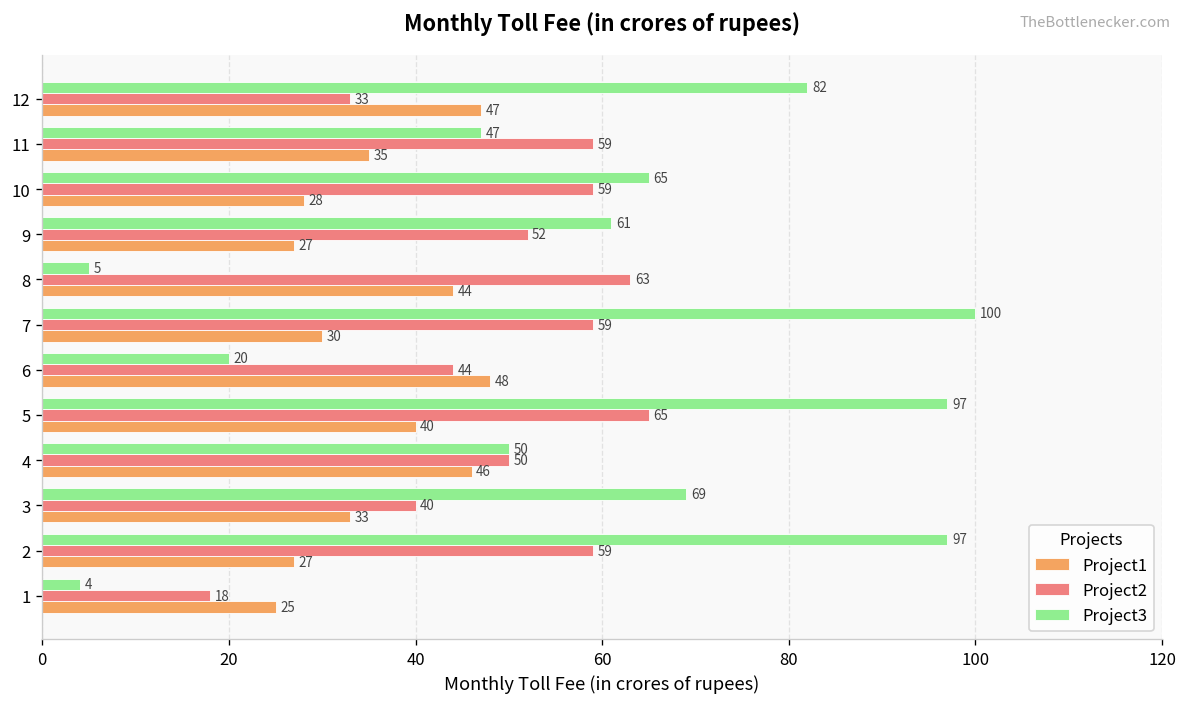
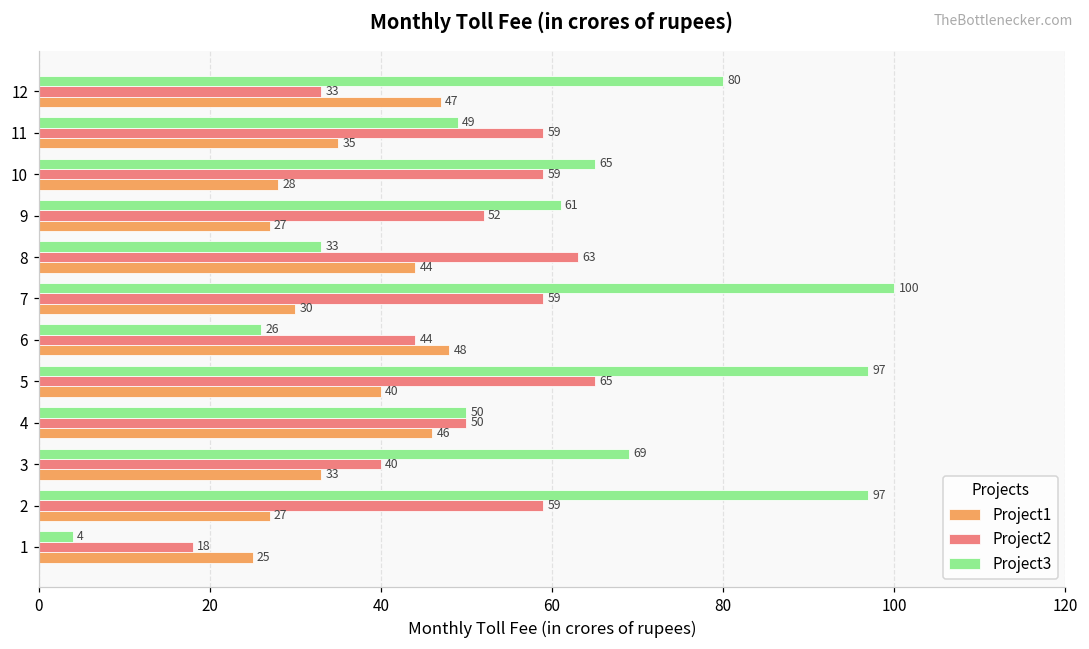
  {
    "Project3": {
-     "12": 82,
-     "11": 47,
+     "12": 80,
+     "11": 49,
      "10": 65,
      "9": 61,
-     "8": 5,
+     "8": 33,
      "7": 100,
-     "6": 20,
+     "6": 26,
      "5": 97,
      "4": 50,
      "3": 69,
      "2": 97,
      "1": 4
    }
  }
